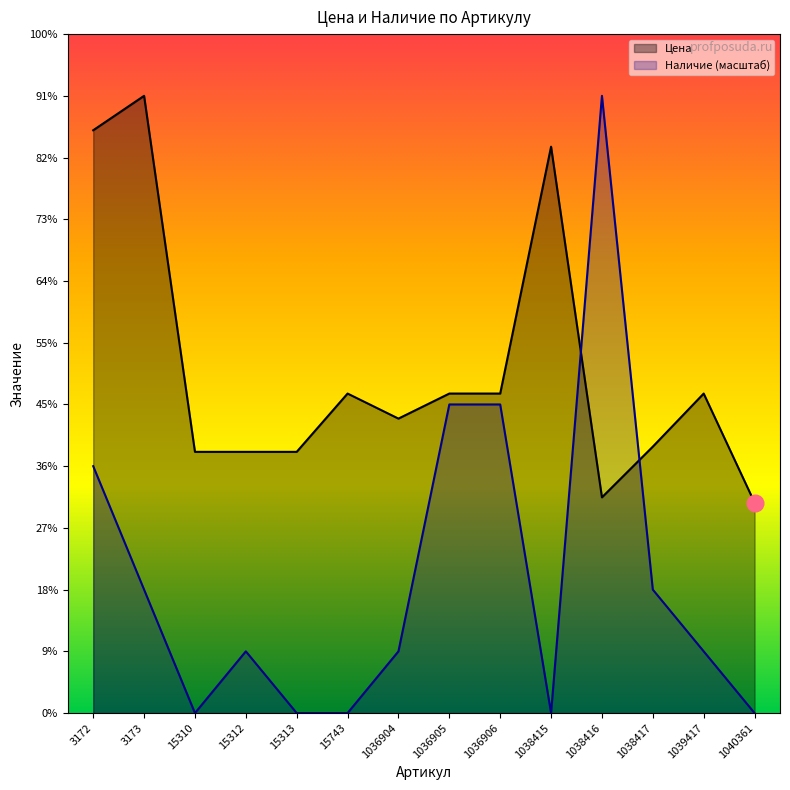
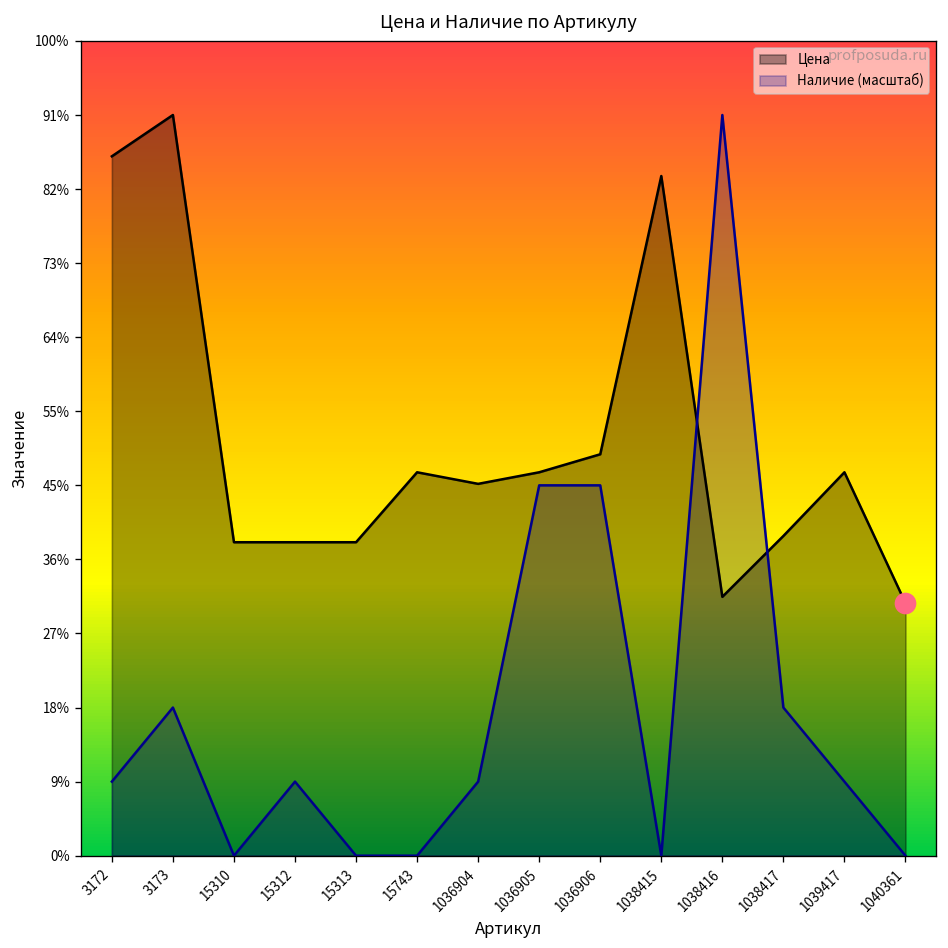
  {
    "Цена": {
      "3172": "86%",
      "3173": "91%",
      "15310": "38%",
      "15312": "38%",
      "15313": "38%",
      "15743": "47%",
-     "1036904": "43%",
+     "1036904": "46%",
      "1036905": "47%",
-     "1036906": "47%",
+     "1036906": "49%",
      "1038415": "83%",
      "1038416": "32%",
      "1038417": "39%",
      "1039417": "47%"
    },
    "Наличие (масштаб)": {
-     "3172": "36%",
+     "3172": "9%",
      "3173": "18%",
      "15310": "0%",
      "15312": "9%",
      "15313": "0%",
      "15743": "0%",
      "1036904": "9%",
      "1036905": "45%",
      "1036906": "45%",
      "1038415": "0%",
      "1038416": "91%",
      "1038417": "18%",
      "1039417": "9%",
      "1040361": "0%"
    }
  }
